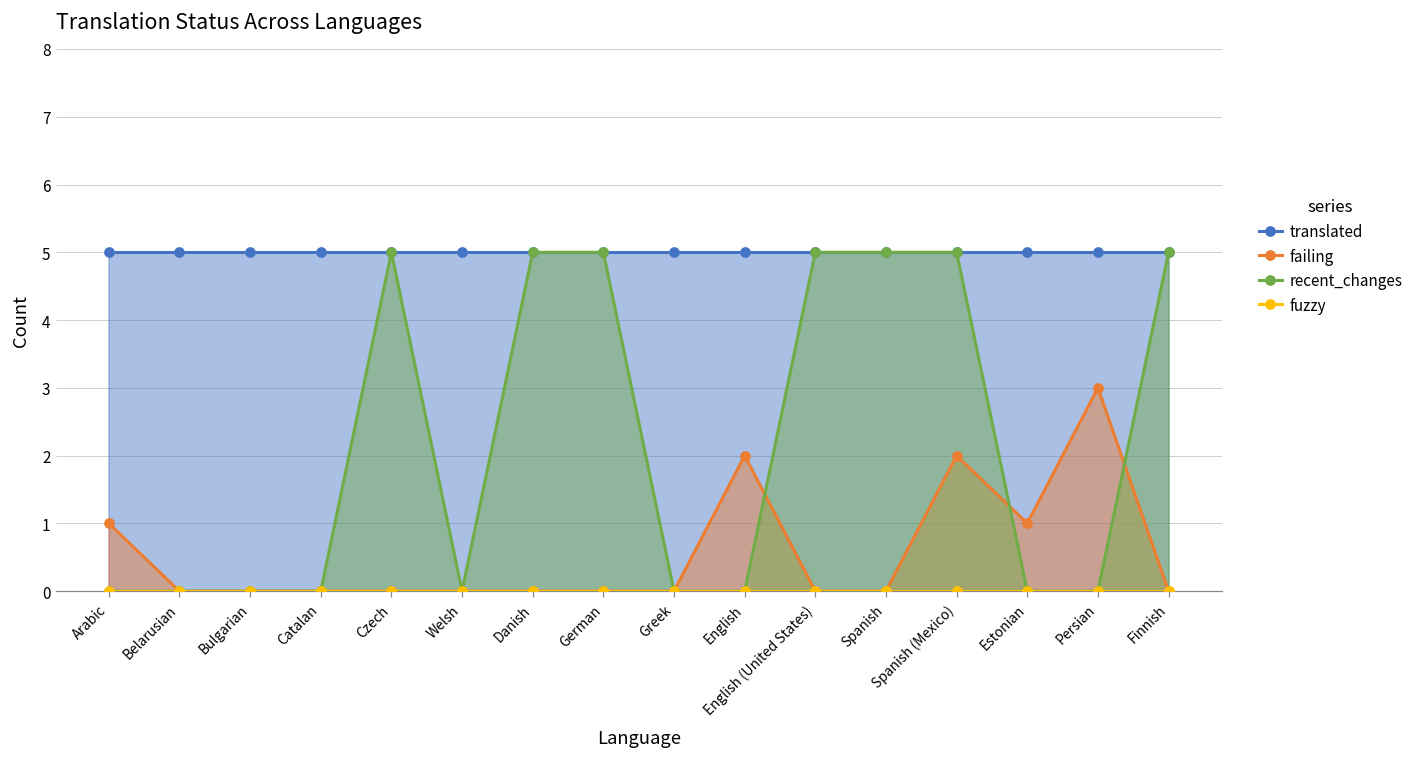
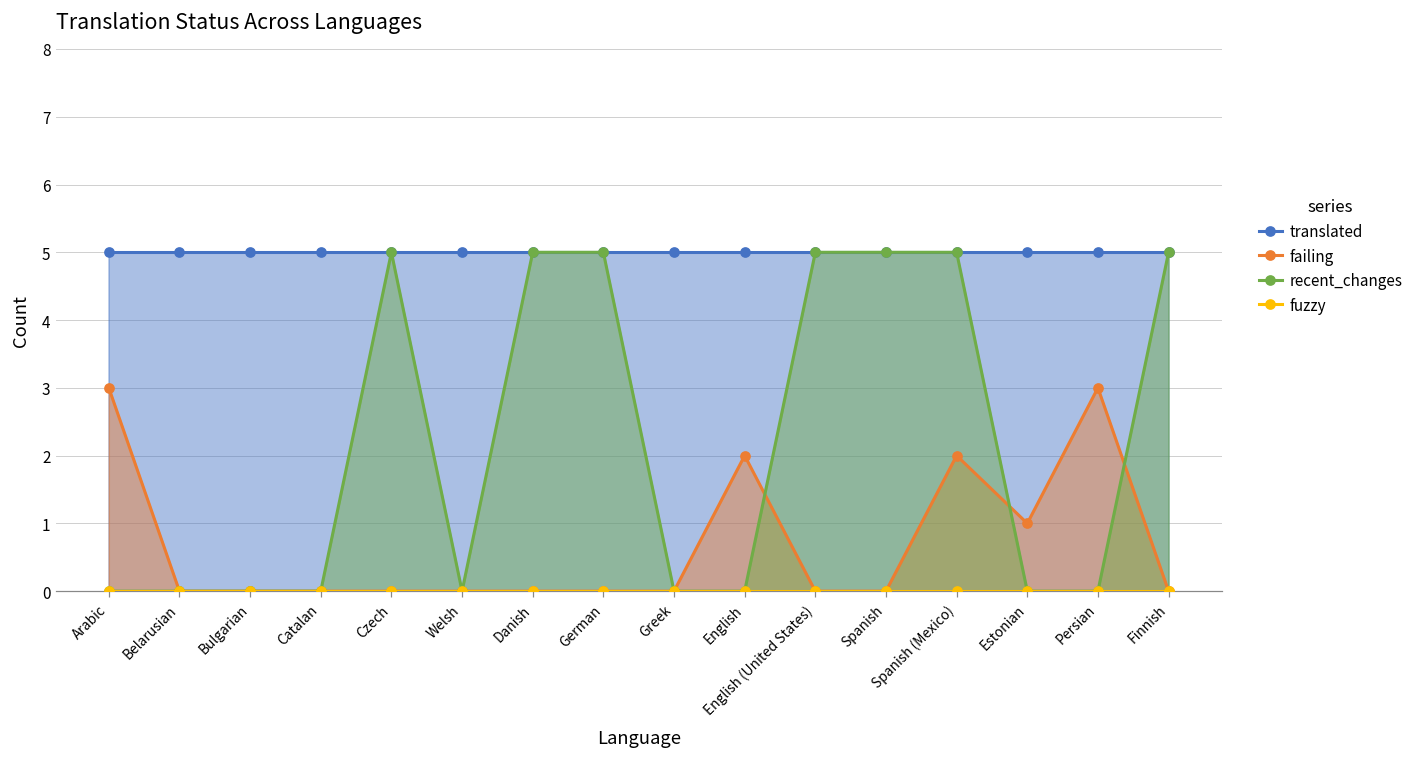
  {
    "translated": {
      "Arabic": 5,
      "Belarusian": 5,
      "Bulgarian": 5,
      "Catalan": 5,
      "Welsh": 5,
      "Greek": 5,
      "English": 5,
      "Estonian": 5,
      "Persian": 5
    },
    "failing": {
-     "Arabic": 1,
+     "Arabic": 3,
      "English": 2,
      "Spanish (Mexico)": 2,
      "Estonian": 1,
      "Persian": 3
    },
    "fuzzy": {
      "Spanish (Mexico)": 0
    }
  }
